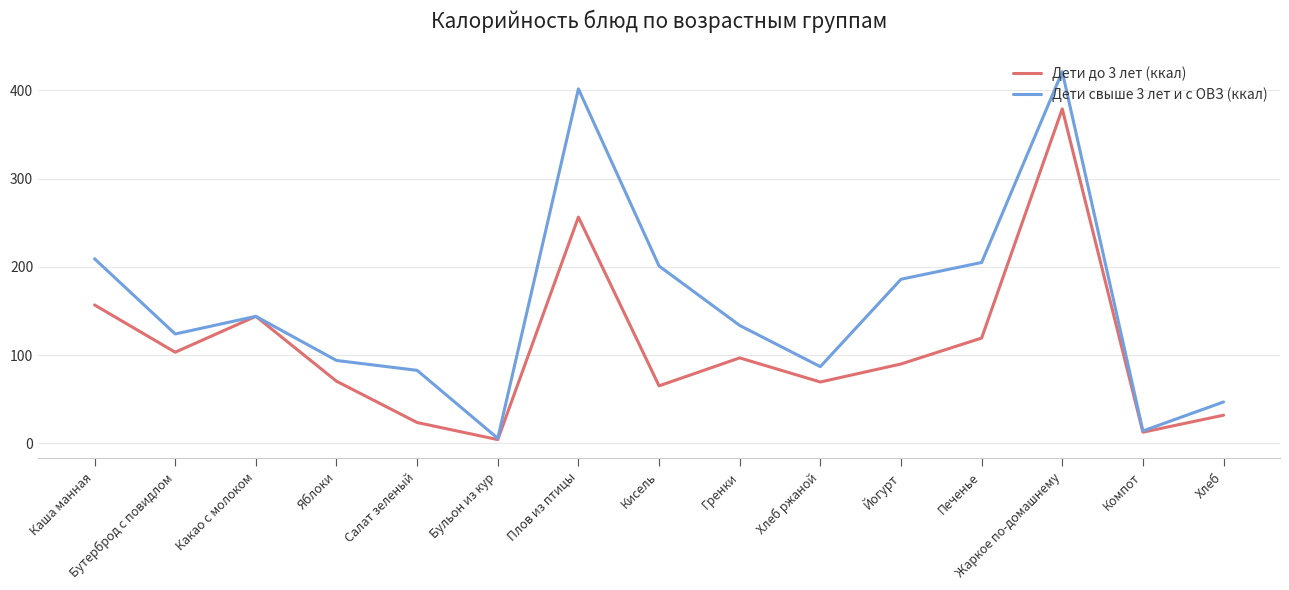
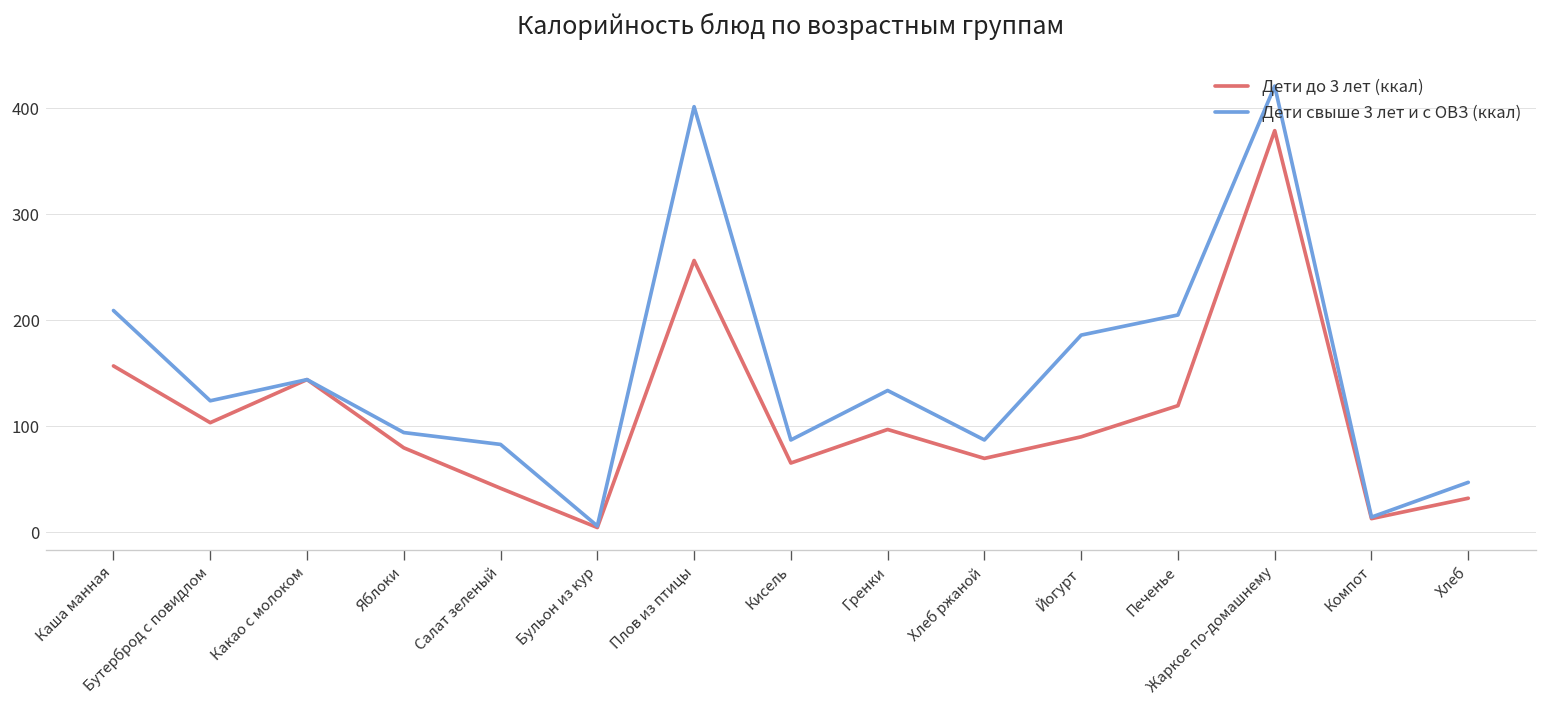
  {
    "Дети до 3 лет (ккал)": {
      "Каша манная": 160,
      "Бутерброд с повидлом": 100,
-     "Яблоки": 70,
-     "Салат зеленый": 20,
+     "Яблоки": 80,
+     "Салат зеленый": 40,
      "Плов из птицы": 260,
      "Кисель": 70,
      "Гренки": 100,
      "Хлеб ржаной": 70,
      "Йогурт": 90,
      "Печенье": 120,
      "Жаркое по-домашнему": 380,
      "Хлеб": 30
    },
    "Дети свыше 3 лет и с ОВЗ (ккал)": {
      "Каша манная": 210,
      "Бутерброд с повидлом": 120,
      "Яблоки": 90,
      "Салат зеленый": 80,
      "Плов из птицы": 400,
-     "Кисель": 200,
+     "Кисель": 90,
      "Гренки": 130,
      "Хлеб ржаной": 90,
      "Йогурт": 190,
      "Печенье": 210,
      "Жаркое по-домашнему": 420,
      "Хлеб": 50
    }
  }
